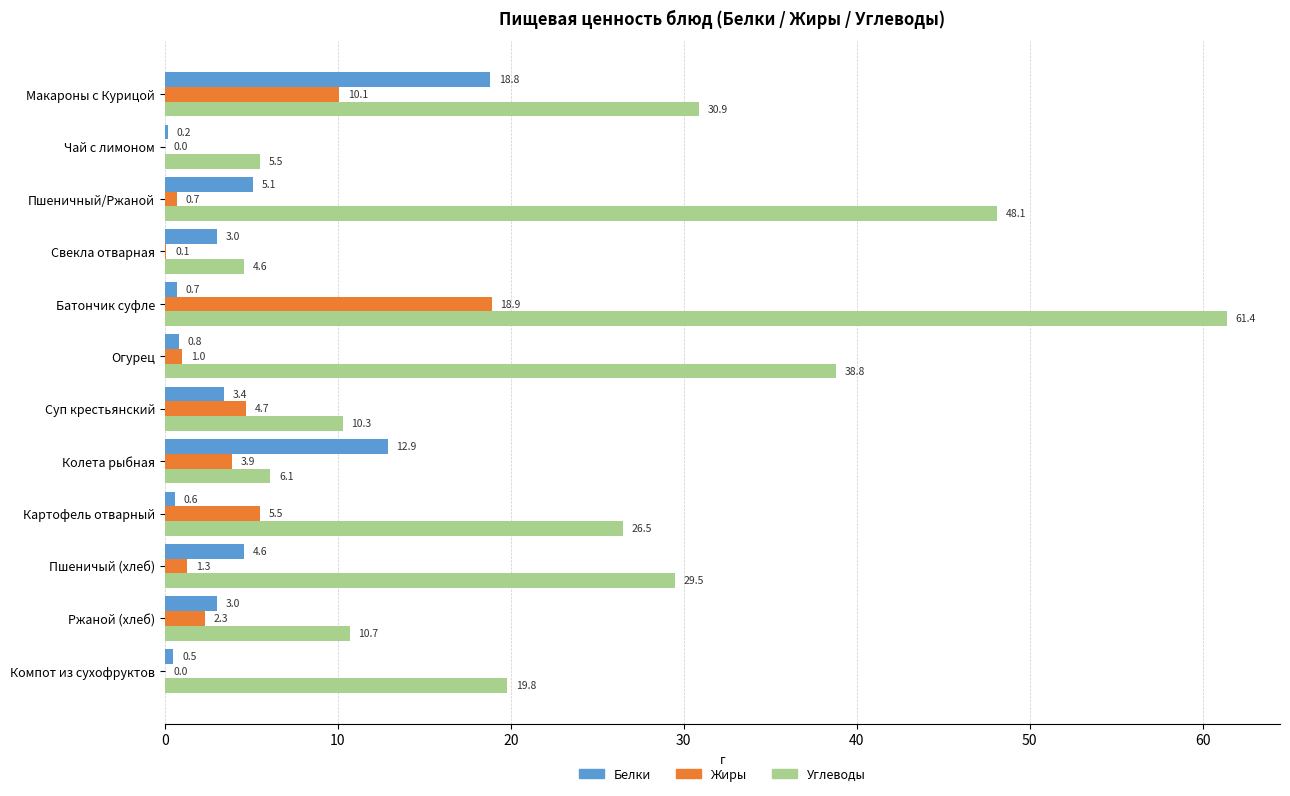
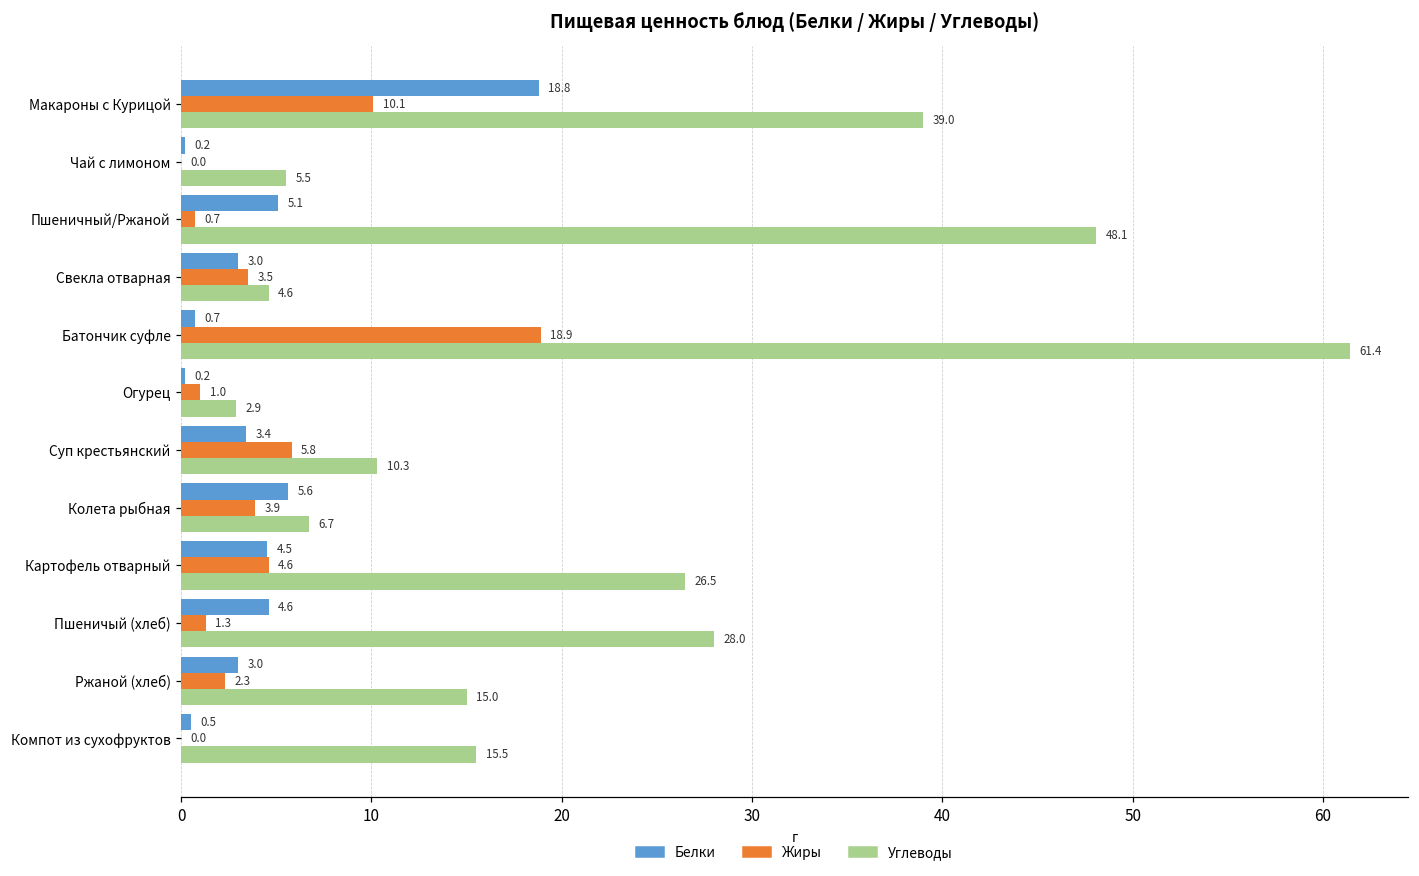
  {
    "Белки": {
      "Макароны с Курицой": 18.8,
      "Чай с лимоном": 0.2,
      "Пшеничный/Ржаной": 5.1,
      "Свекла отварная": 3.0,
      "Батончик суфле": 0.7,
-     "Огурец": 0.8,
+     "Огурец": 0.2,
      "Суп крестьянский": 3.4,
-     "Колета рыбная": 12.9,
-     "Картофель отварный": 0.6,
+     "Колета рыбная": 5.6,
+     "Картофель отварный": 4.5,
      "Пшеничый (хлеб)": 4.6,
      "Ржаной (хлеб)": 3.0,
      "Компот из сухофруктов": 0.5
    },
    "Жиры": {
      "Макароны с Курицой": 10.1,
      "Чай с лимоном": 0.0,
      "Пшеничный/Ржаной": 0.7,
-     "Свекла отварная": 0.1,
+     "Свекла отварная": 3.5,
      "Батончик суфле": 18.9,
      "Огурец": 1.0,
-     "Суп крестьянский": 4.7,
+     "Суп крестьянский": 5.8,
      "Колета рыбная": 3.9,
-     "Картофель отварный": 5.5,
+     "Картофель отварный": 4.6,
      "Пшеничый (хлеб)": 1.3,
      "Ржаной (хлеб)": 2.3,
      "Компот из сухофруктов": 0.0
    },
    "Углеводы": {
-     "Макароны с Курицой": 30.9,
+     "Макароны с Курицой": 39.0,
      "Чай с лимоном": 5.5,
      "Пшеничный/Ржаной": 48.1,
      "Свекла отварная": 4.6,
      "Батончик суфле": 61.4,
-     "Огурец": 38.8,
+     "Огурец": 2.9,
      "Суп крестьянский": 10.3,
-     "Колета рыбная": 6.1,
+     "Колета рыбная": 6.7,
      "Картофель отварный": 26.5,
-     "Пшеничый (хлеб)": 29.5,
-     "Ржаной (хлеб)": 10.7,
-     "Компот из сухофруктов": 19.8
+     "Пшеничый (хлеб)": 28.0,
+     "Ржаной (хлеб)": 15.0,
+     "Компот из сухофруктов": 15.5
    }
  }
